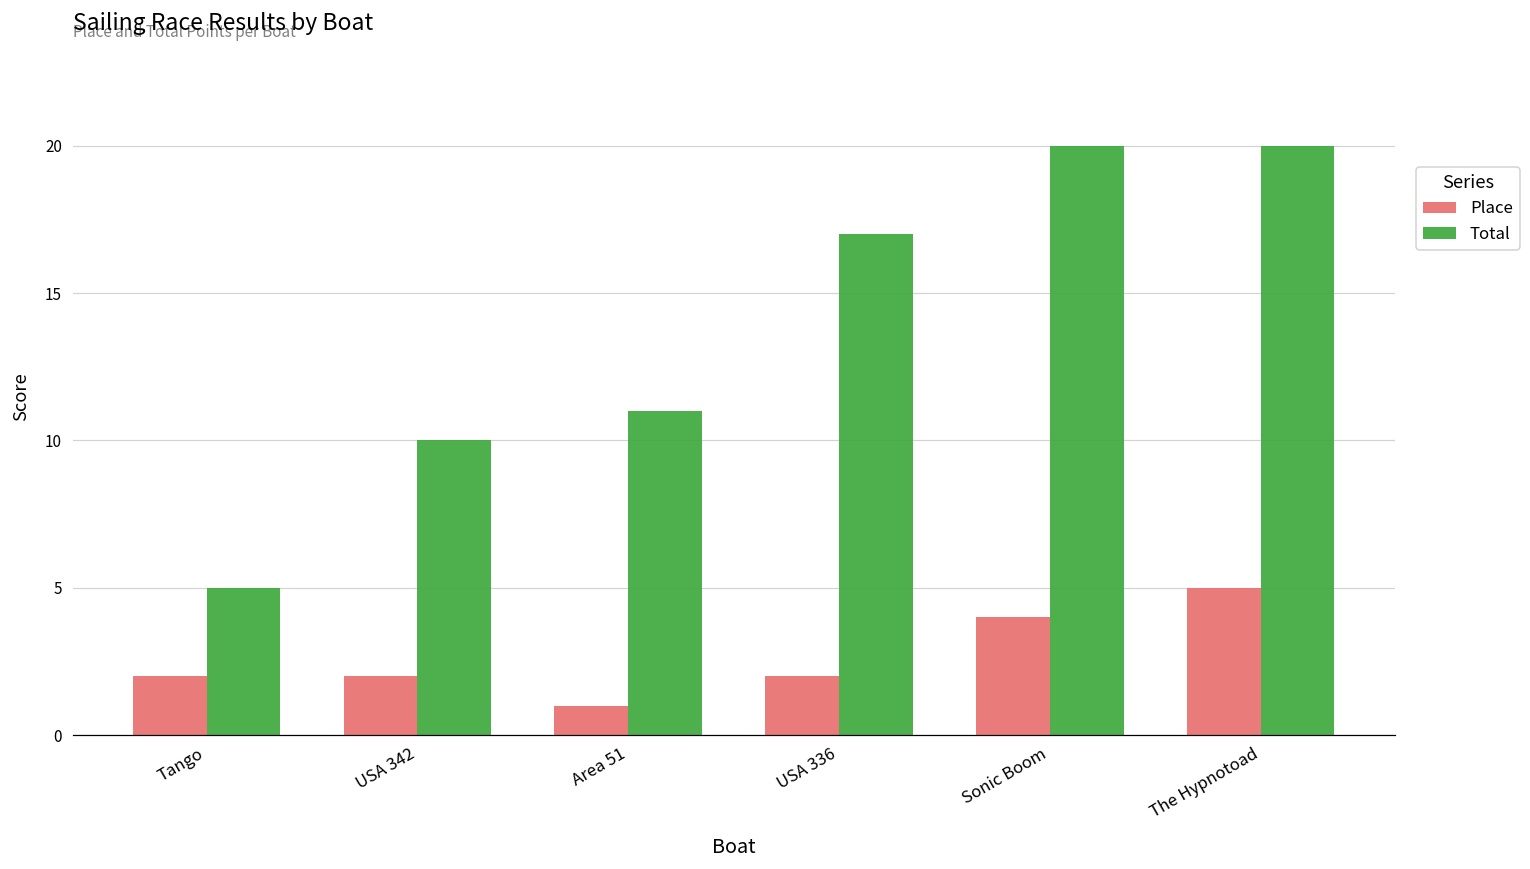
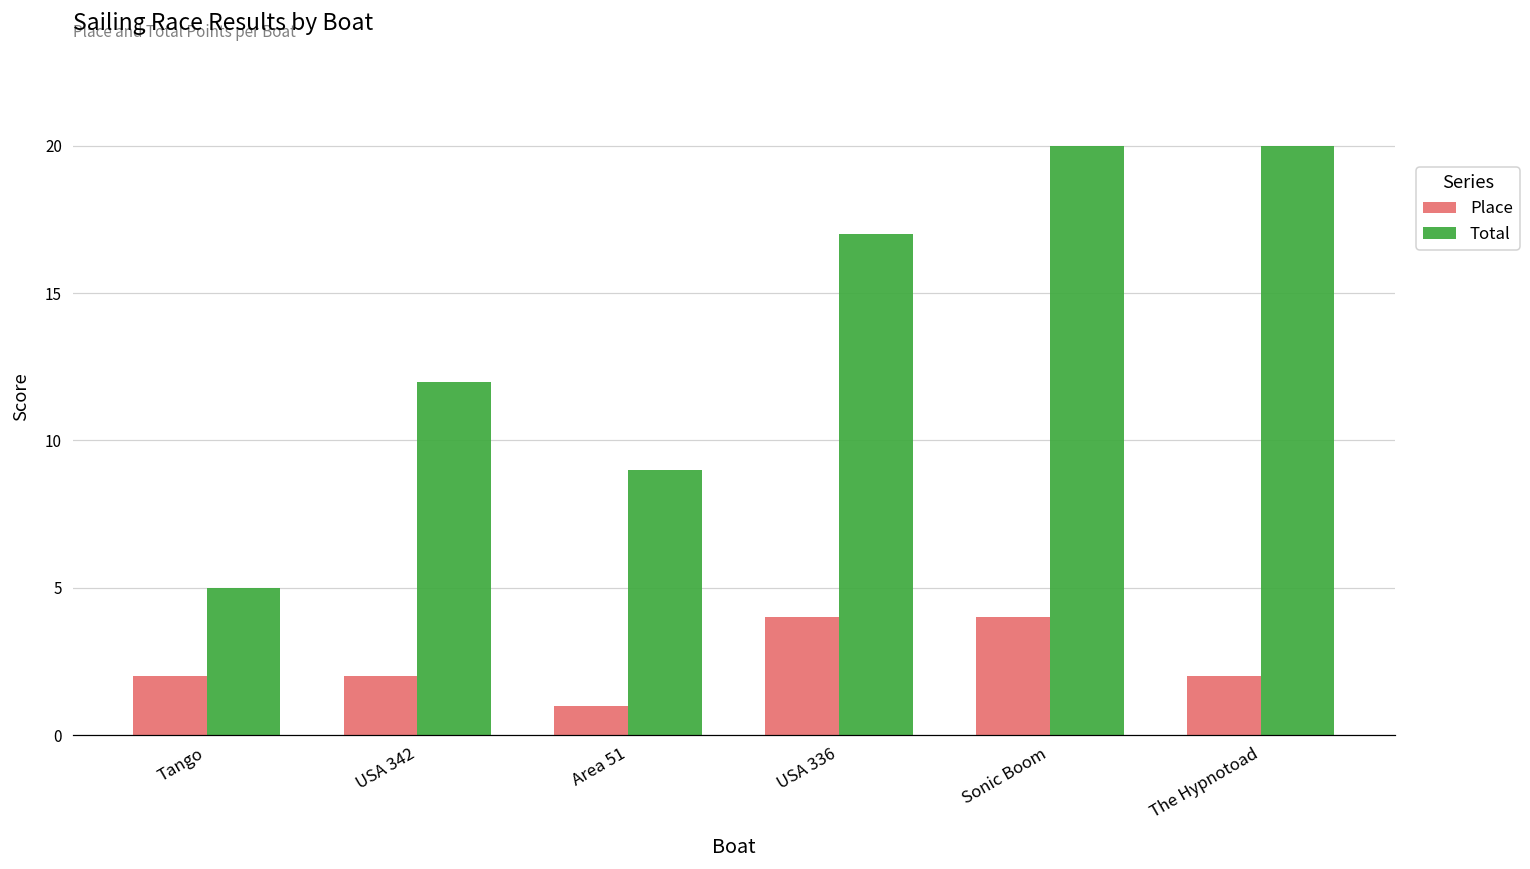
  {
    "Place": {
      "Tango": 2,
      "USA 342": 2,
      "Area 51": 1,
-     "USA 336": 2,
+     "USA 336": 4,
      "Sonic Boom": 4,
-     "The Hypnotoad": 5
+     "The Hypnotoad": 2
    },
    "Total": {
      "Tango": 5,
-     "USA 342": 10,
-     "Area 51": 11,
+     "USA 342": 12,
+     "Area 51": 9,
      "USA 336": 17,
      "Sonic Boom": 20,
      "The Hypnotoad": 20
    }
  }
